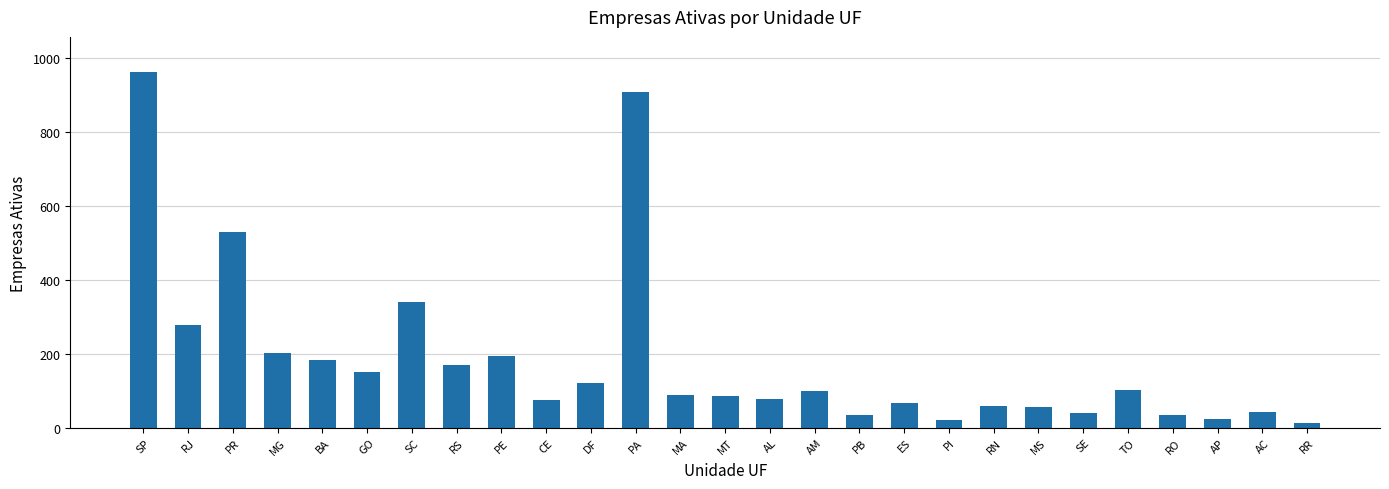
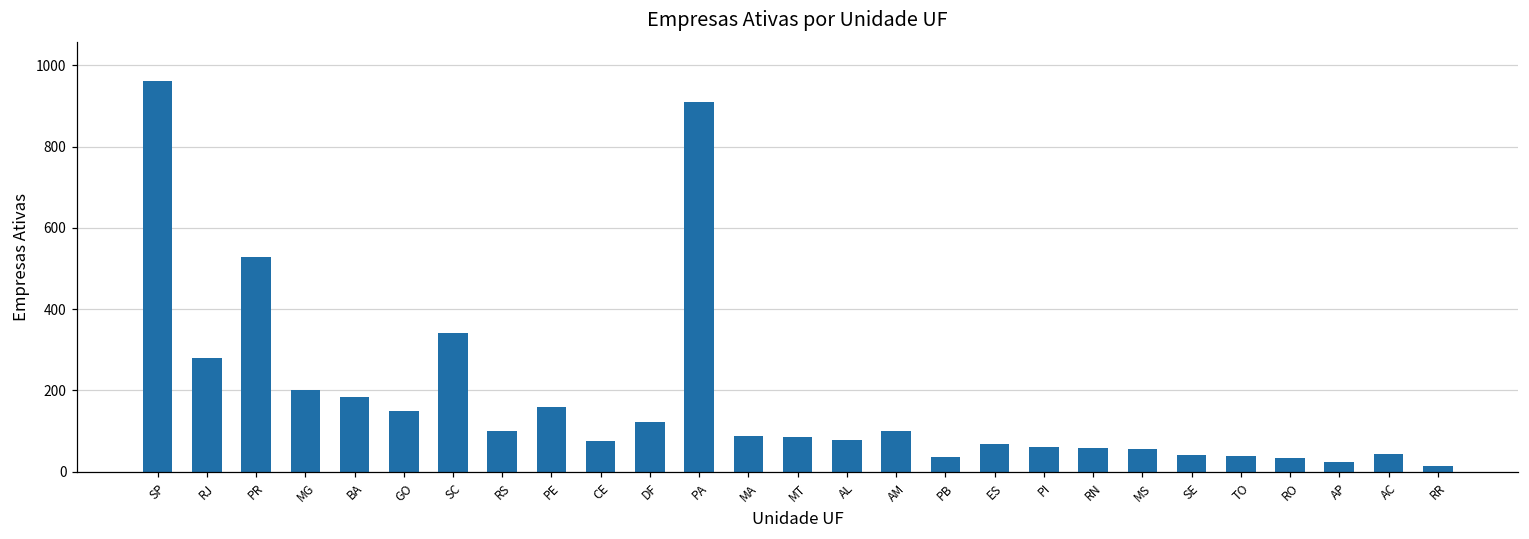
  {
    "SP": 960,
    "RJ": 280,
    "PR": 530,
    "MG": 200,
    "BA": 180,
    "GO": 150,
    "SC": 340,
-   "RS": 170,
-   "PE": 190,
+   "RS": 100,
+   "PE": 160,
    "CE": 80,
    "DF": 120,
    "PA": 910,
    "MA": 90,
    "MT": 90,
    "AL": 80,
    "AM": 100,
    "PB": 40,
    "ES": 70,
-   "PI": 20,
+   "PI": 60,
    "RN": 60,
    "MS": 60,
    "SE": 40,
-   "TO": 100,
+   "TO": 40,
    "RO": 30,
    "AP": 20,
    "AC": 40,
    "RR": 10
  }
